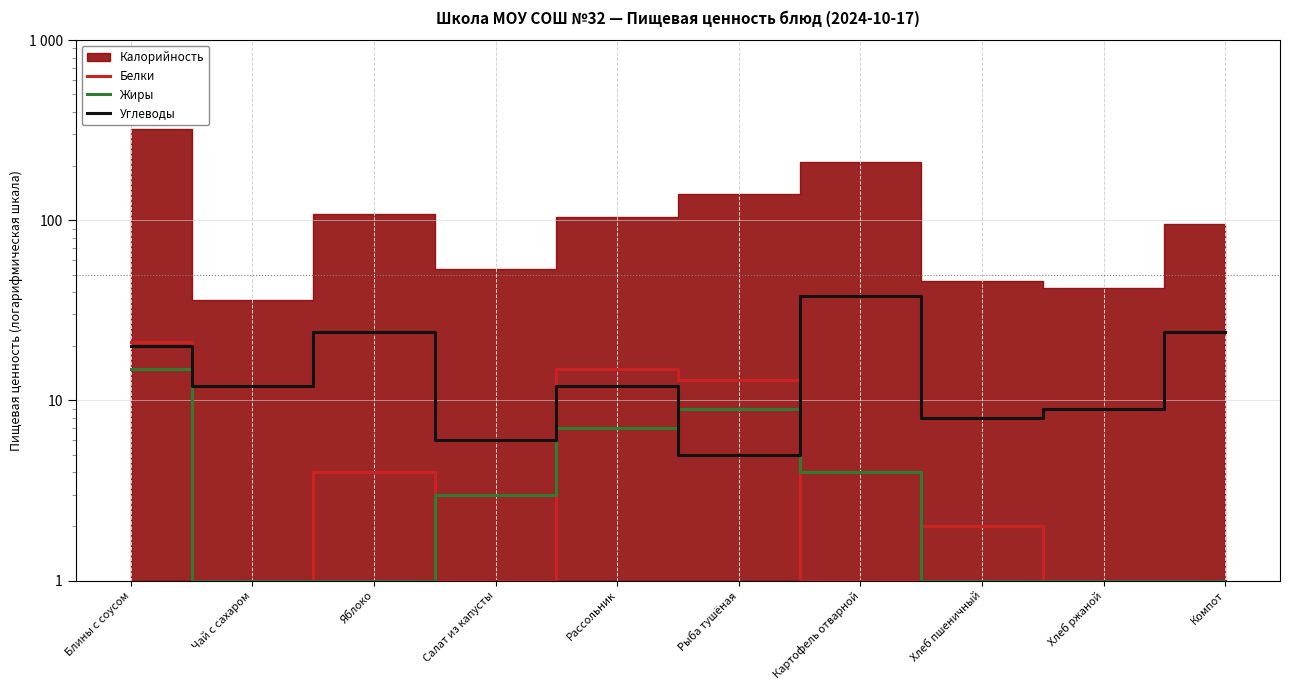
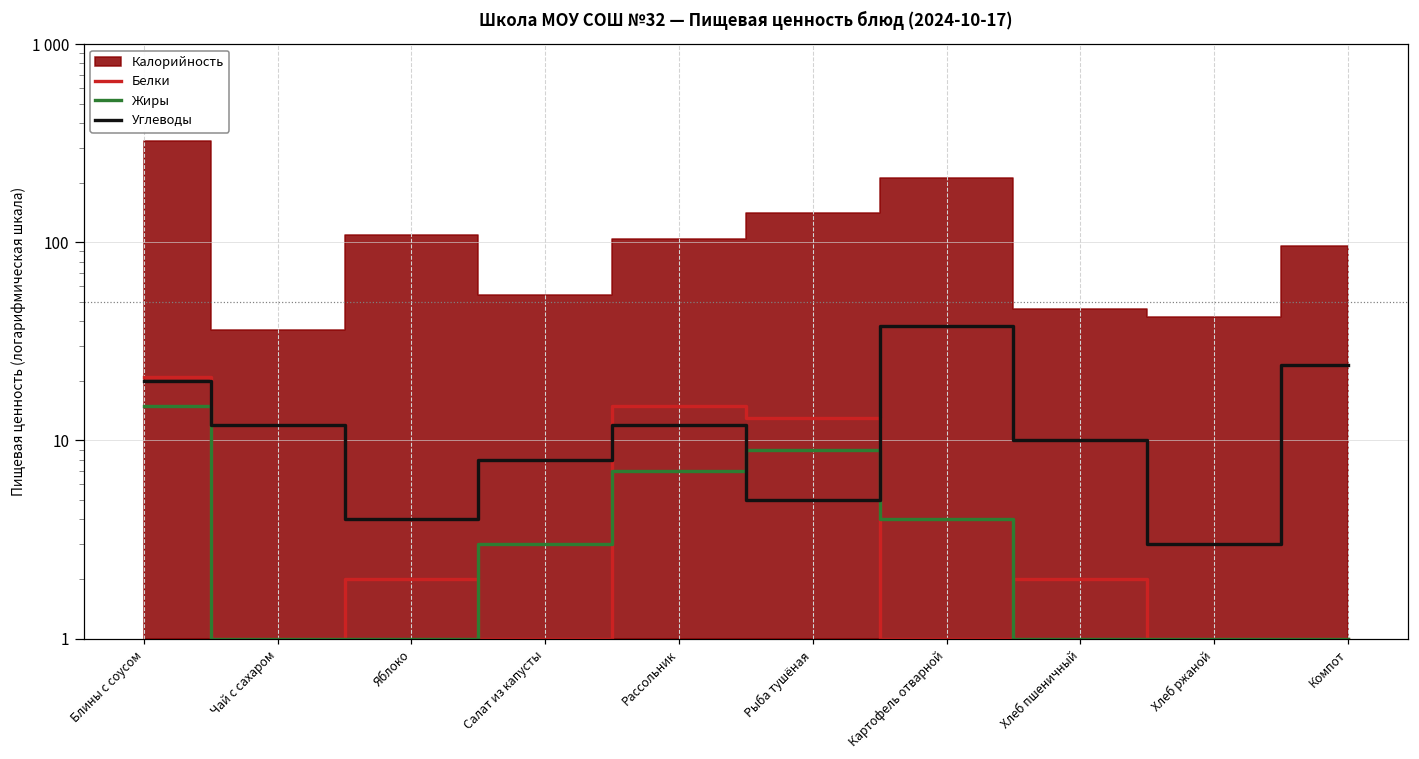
  {
    "Белки": {
      "Блины с соусом": 21,
-     "Яблоко": 4,
+     "Яблоко": 2,
      "Салат из капусты": 1,
      "Рассольник": 15,
      "Рыба тушёная": 13,
      "Картофель отварной": 1,
      "Хлеб пшеничный": 2
    },
    "Жиры": {
      "Блины с соусом": 15,
      "Яблоко": 1,
      "Салат из капусты": 3,
      "Рассольник": 7,
      "Рыба тушёная": 9,
      "Картофель отварной": 4,
      "Хлеб пшеничный": 1
    },
    "Углеводы": {
      "Блины с соусом": 20,
      "Чай с сахаром": 12,
-     "Яблоко": 24,
-     "Салат из капусты": 6,
+     "Яблоко": 4,
+     "Салат из капусты": 8,
      "Рассольник": 12,
      "Рыба тушёная": 5,
      "Картофель отварной": 38,
-     "Хлеб пшеничный": 8,
-     "Хлеб ржаной": 9,
+     "Хлеб пшеничный": 10,
+     "Хлеб ржаной": 3,
      "Компот": 24
    }
  }
